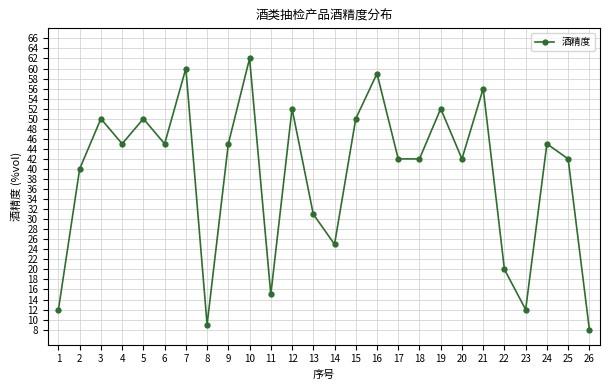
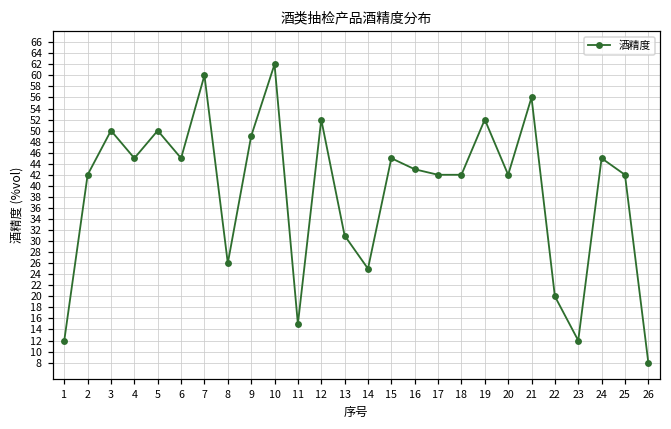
  {
    "1": 12,
-   "2": 40,
+   "2": 42,
    "3": 50,
    "4": 45,
    "5": 50,
    "6": 45,
    "7": 60,
-   "8": 9,
-   "9": 45,
+   "8": 26,
+   "9": 49,
    "10": 62,
    "11": 15,
    "12": 52,
    "13": 31,
    "14": 25,
-   "15": 50,
-   "16": 59,
+   "15": 45,
+   "16": 43,
    "17": 42,
    "18": 42,
    "19": 52,
    "20": 42,
    "21": 56,
    "22": 20,
    "23": 12,
    "24": 45,
    "25": 42,
    "26": 8
  }
